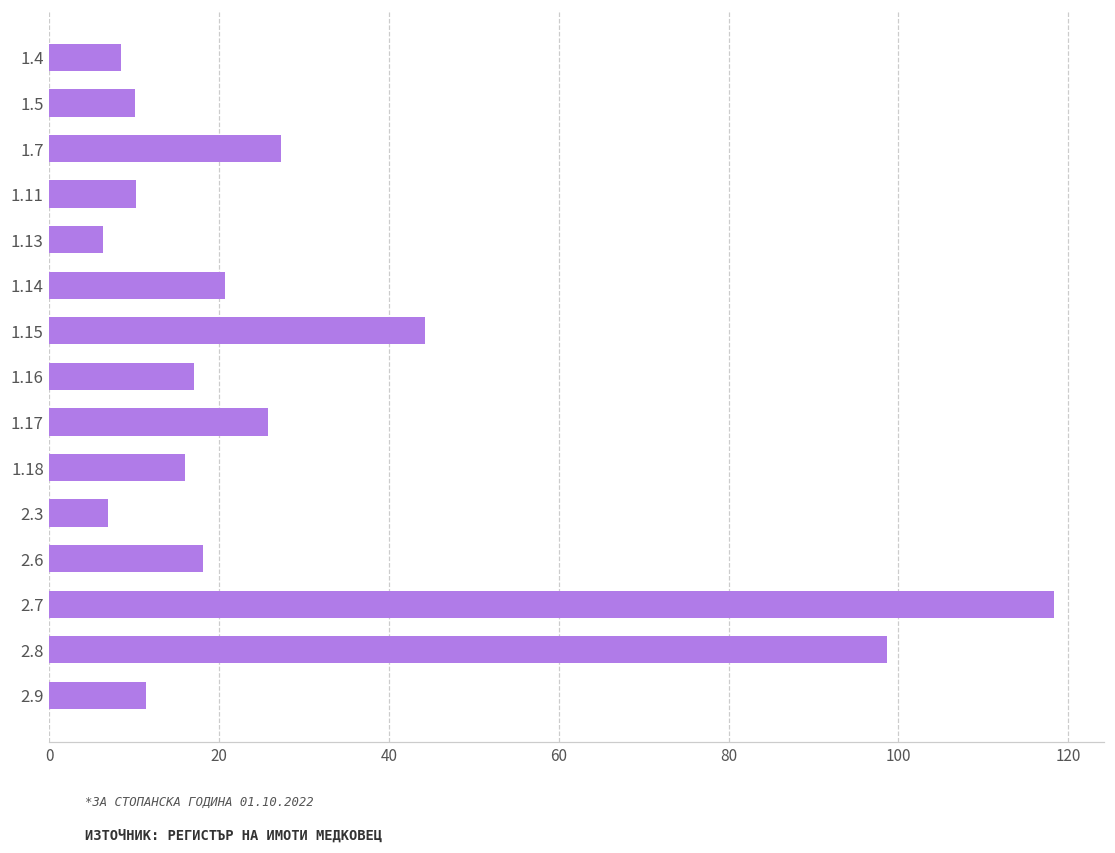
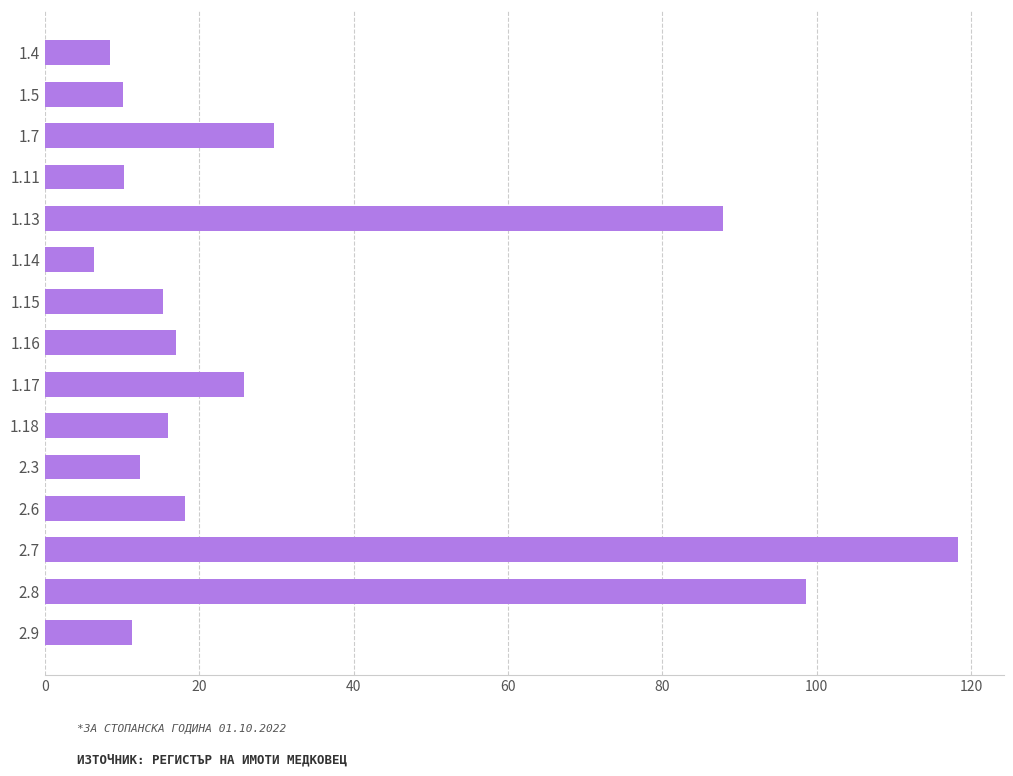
  {
    "1.4": 8,
    "1.5": 10,
-   "1.7": 27,
+   "1.7": 30,
    "1.11": 10,
-   "1.13": 6,
-   "1.14": 21,
-   "1.15": 44,
+   "1.13": 88,
+   "1.14": 6,
+   "1.15": 15,
    "1.16": 17,
    "1.17": 26,
    "1.18": 16,
-   "2.3": 7,
+   "2.3": 12,
    "2.6": 18,
    "2.7": 118,
    "2.8": 99,
    "2.9": 11
  }
